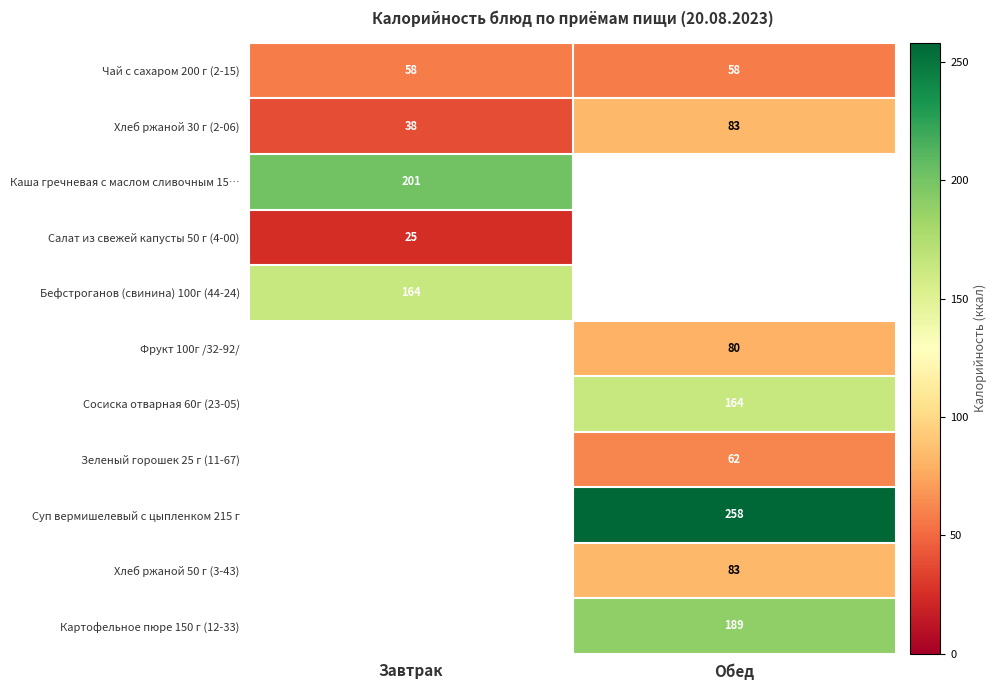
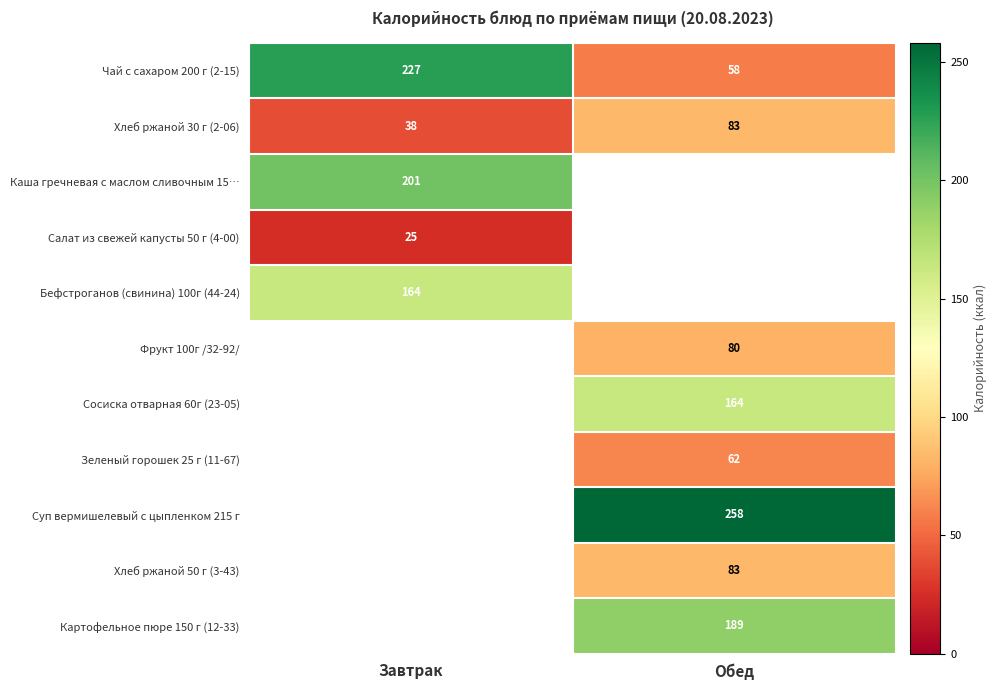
  {
    "Чай с сахаром 200 г (2-15)": {
-     "Завтрак": 58,
+     "Завтрак": 227,
      "Обед": 58
    },
    "Хлеб ржаной 30 г (2-06)": {
      "Завтрак": 38,
      "Обед": 83
    },
    "Каша гречневая с маслом сливочным 15…": {
      "Завтрак": 201
    },
    "Салат из свежей капусты 50 г (4-00)": {
      "Завтрак": 25
    },
    "Бефстроганов (свинина) 100г (44-24)": {
      "Завтрак": 164
    },
    "Фрукт 100г /32-92/": {
      "Обед": 80
    },
    "Сосиска отварная 60г (23-05)": {
      "Обед": 164
    },
    "Зеленый горошек 25 г (11-67)": {
      "Обед": 62
    },
    "Суп вермишелевый с цыпленком 215 г": {
      "Обед": 258
    },
    "Хлеб ржаной 50 г (3-43)": {
      "Обед": 83
    },
    "Картофельное пюре 150 г (12-33)": {
      "Обед": 189
    }
  }
